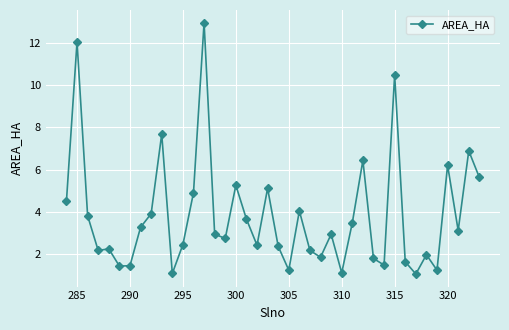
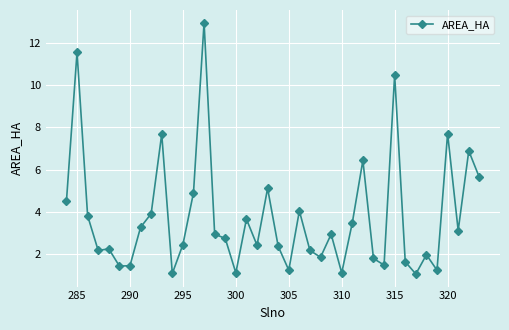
  {
-   "285": 12.1,
+   "285": 11.6,
    "290": 1.4,
    "295": 2.4,
-   "300": 5.3,
+   "300": 1.1,
    "305": 1.2,
    "310": 1.1,
    "315": 10.5,
-   "320": 6.2
+   "320": 7.7
  }
